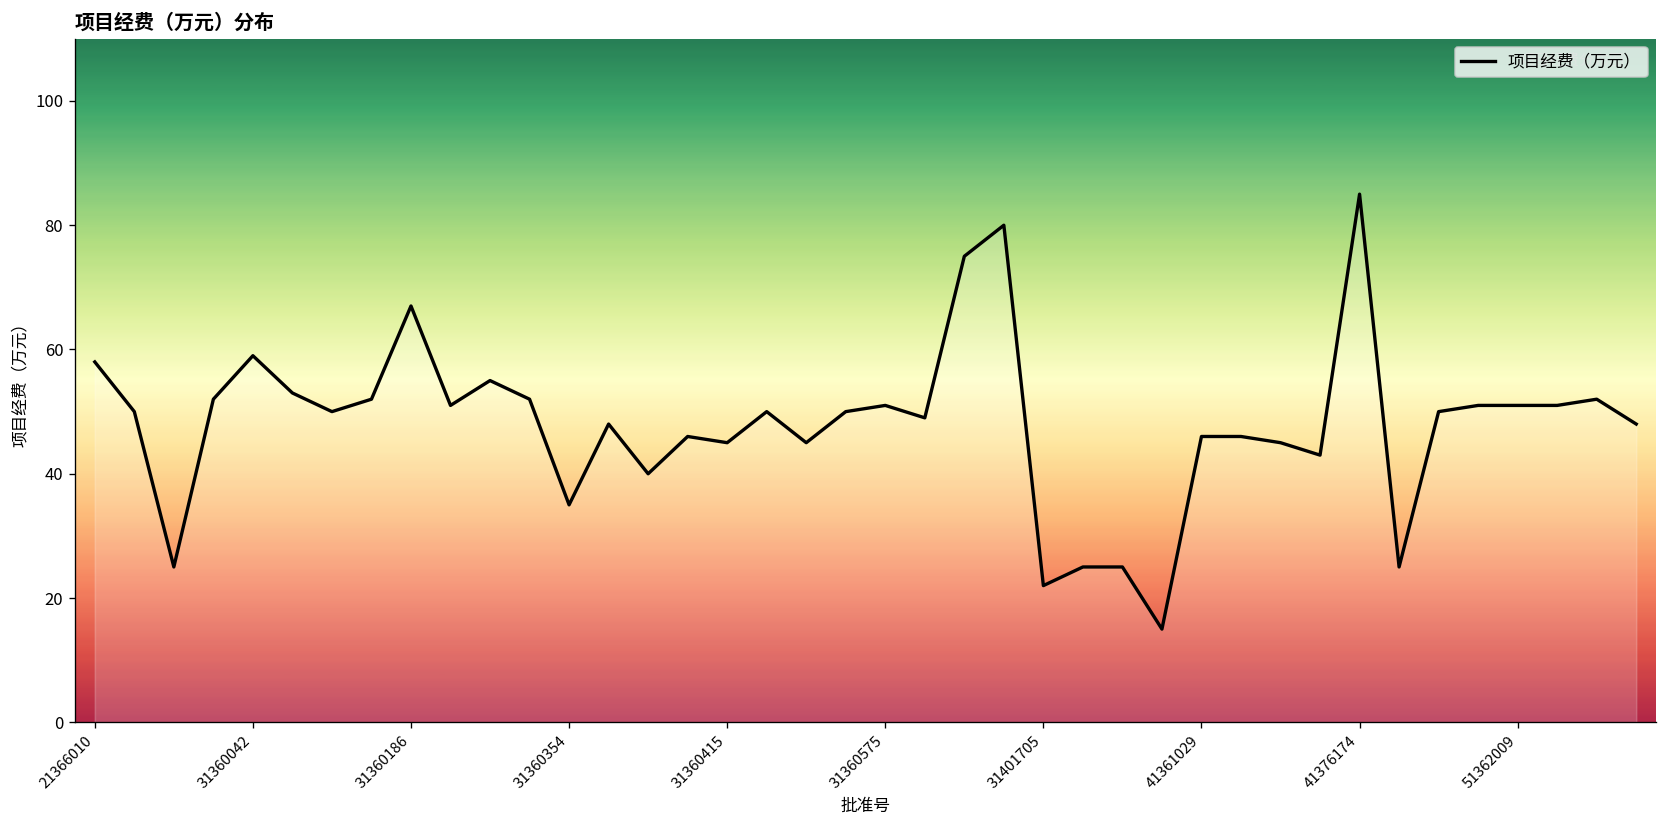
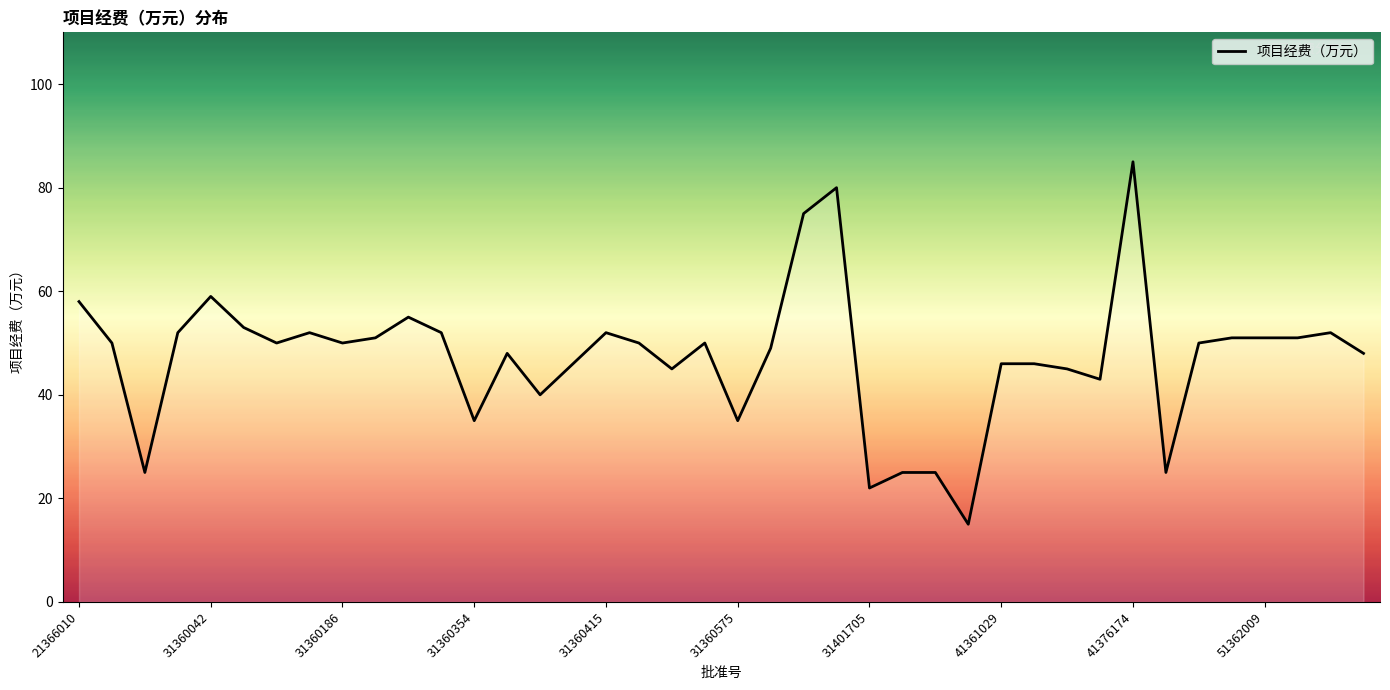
  {
    "21366010": 58,
    "31360042": 59,
-   "31360186": 67,
+   "31360186": 50,
    "31360354": 35,
-   "31360415": 45,
-   "31360575": 51,
+   "31360415": 52,
+   "31360575": 35,
    "31401705": 22,
    "41361029": 46,
    "41376174": 85,
    "51362009": 51
  }
